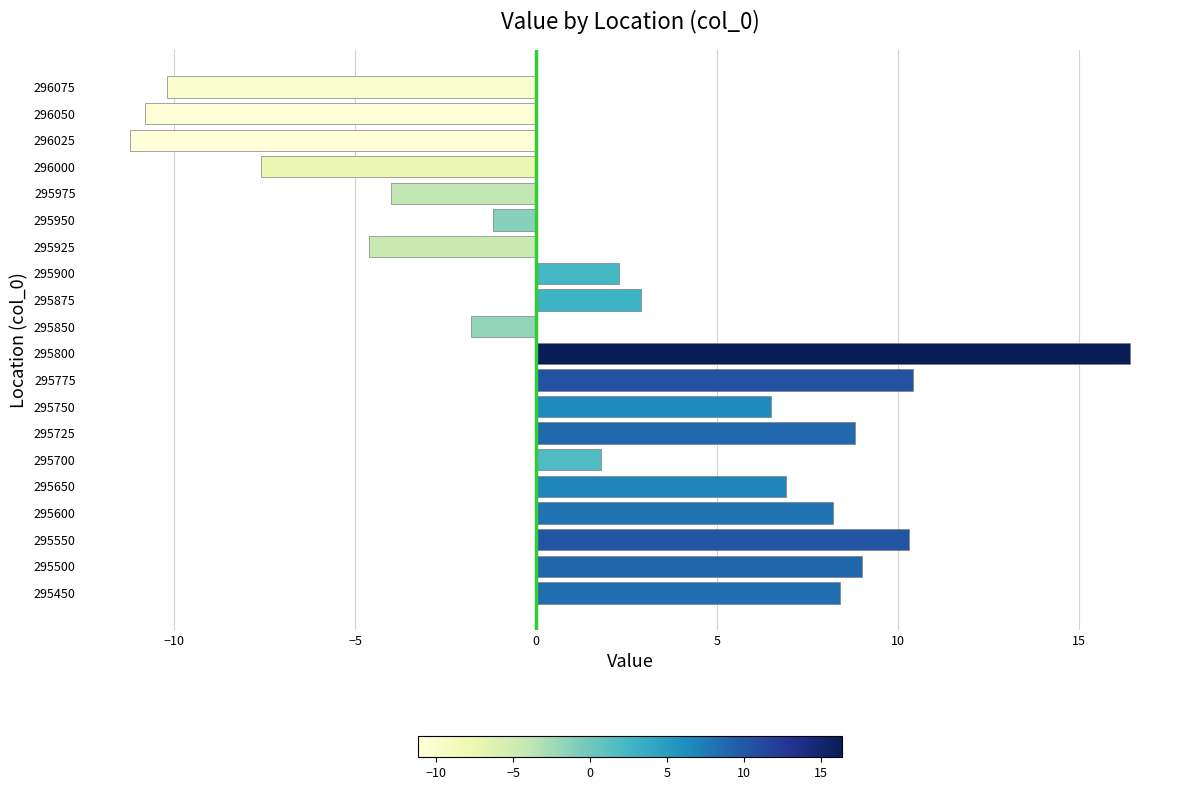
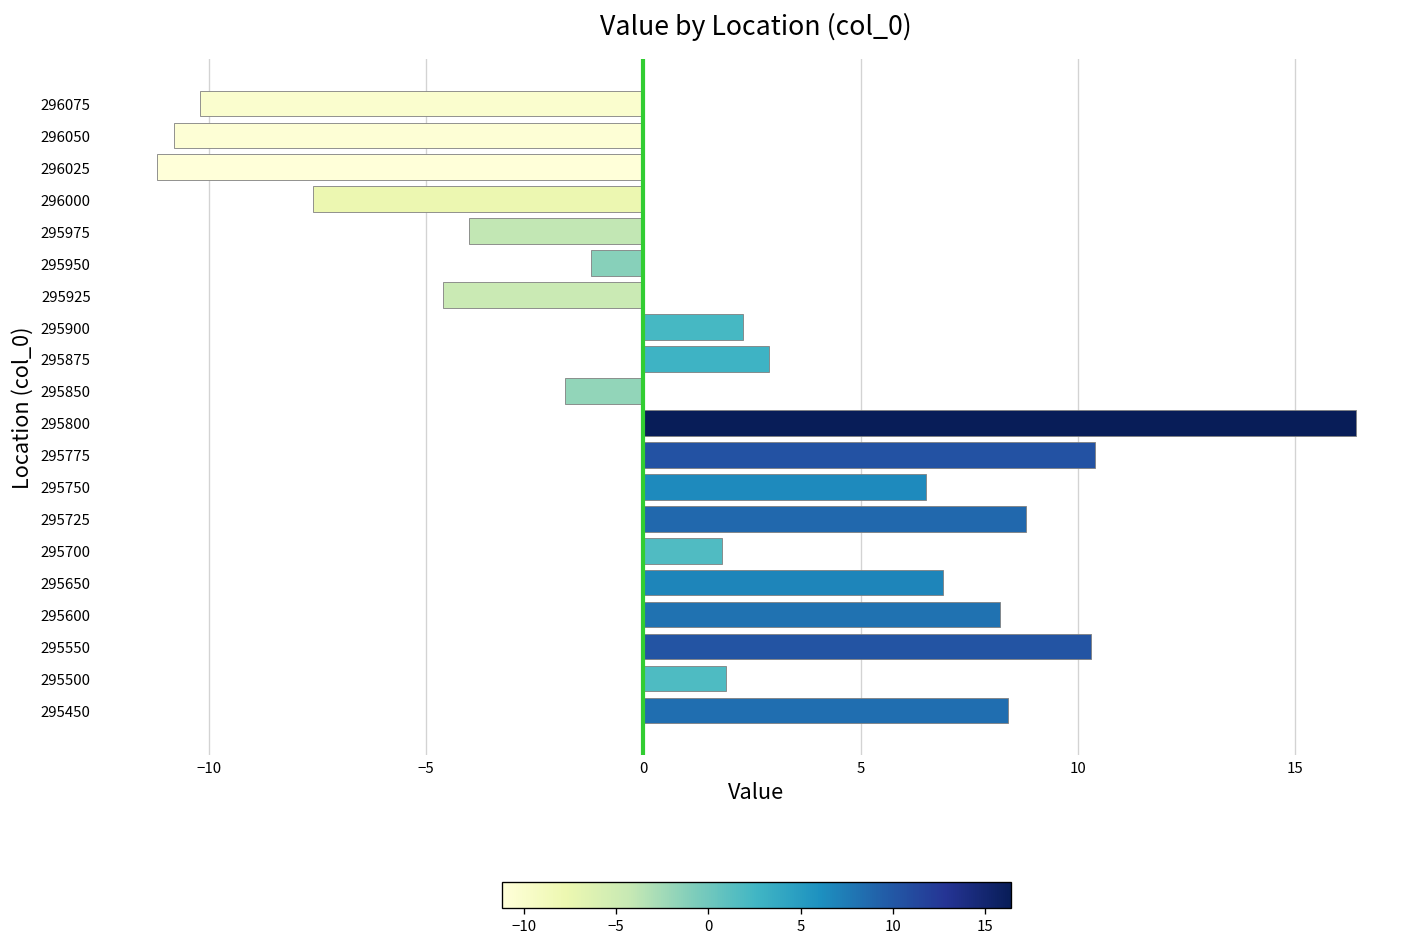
  {
    "296075": -10.2,
    "296050": -10.8,
    "296025": -11.2,
    "296000": -7.6,
    "295975": -4.0,
    "295950": -1.2,
    "295925": -4.6,
    "295900": 2.3,
    "295875": 2.9,
    "295850": -1.8,
    "295800": 16.4,
    "295775": 10.4,
    "295750": 6.5,
    "295725": 8.8,
    "295700": 1.8,
    "295650": 6.9,
    "295600": 8.2,
    "295550": 10.3,
-   "295500": 9.0,
+   "295500": 1.9,
    "295450": 8.4
  }
